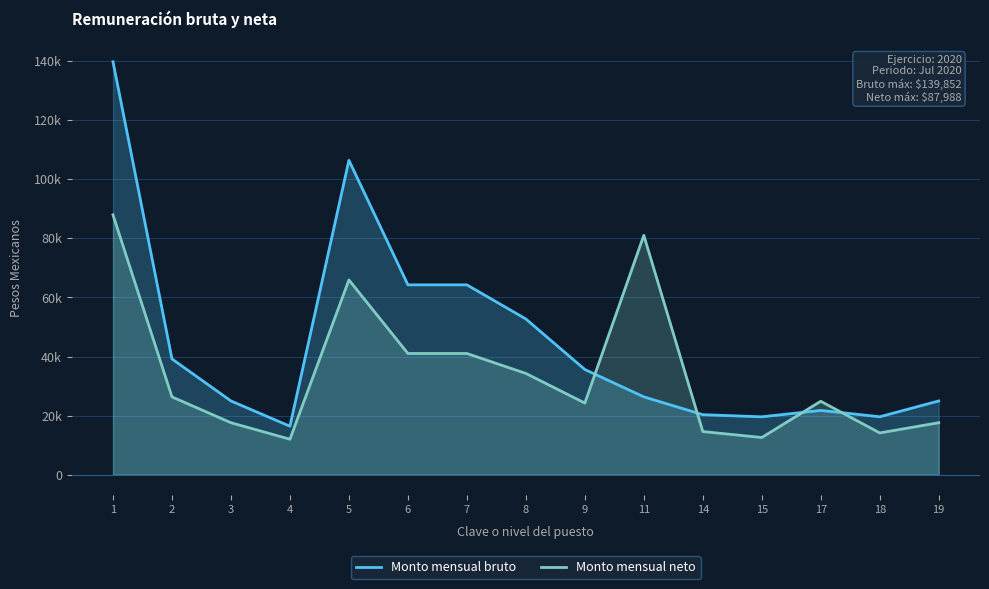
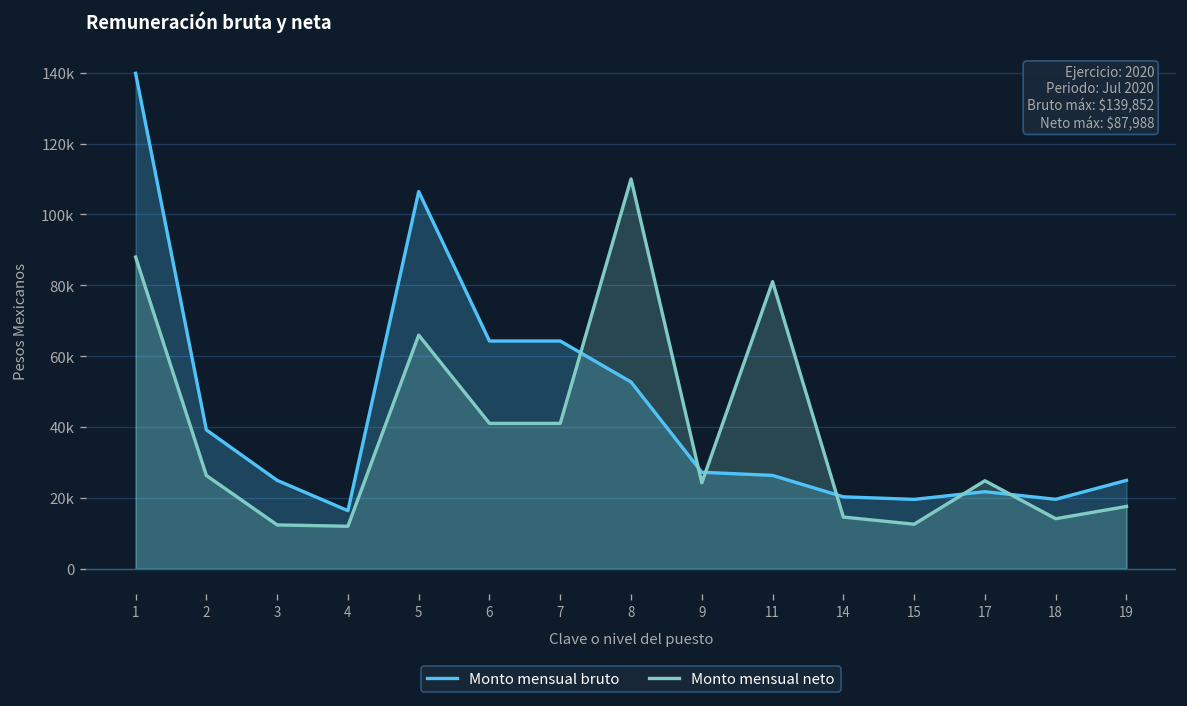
  {
    "Monto mensual bruto": {
      "1": 140000,
      "2": 39000,
      "3": 25000,
      "4": 16000,
      "5": 106000,
      "6": 64000,
      "7": 64000,
      "8": 53000,
-     "9": 36000,
+     "9": 27000,
      "11": 26000,
      "14": 20000,
      "15": 20000,
      "17": 22000,
      "18": 20000,
      "19": 25000
    },
    "Monto mensual neto": {
      "1": 88000,
      "2": 26000,
-     "3": 18000,
+     "3": 12000,
      "4": 12000,
      "5": 66000,
      "6": 41000,
      "7": 41000,
-     "8": 34000,
+     "8": 110000,
      "9": 24000,
      "11": 81000,
      "14": 15000,
      "15": 13000,
      "17": 25000,
      "18": 14000,
      "19": 18000
    }
  }
